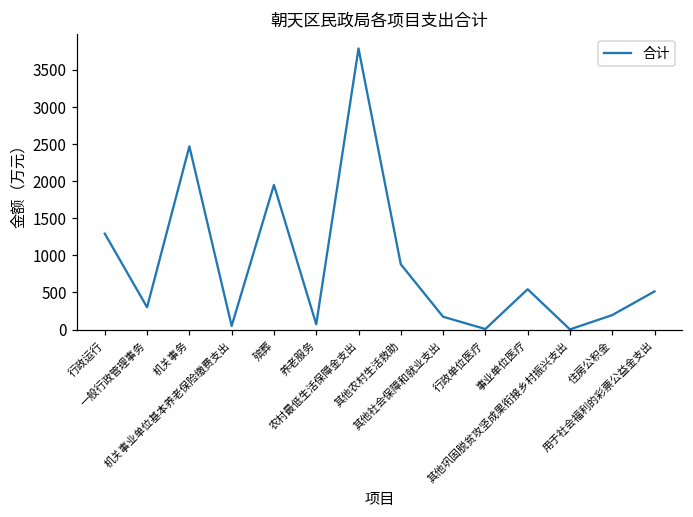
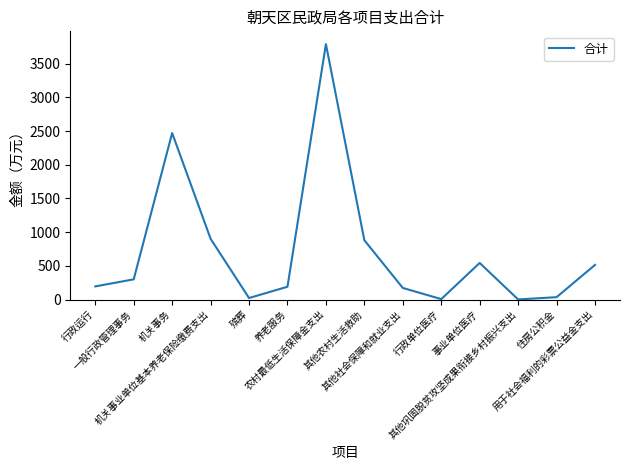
  {
-   "行政运行": 1300,
+   "行政运行": 200,
    "一般行政管理事务": 300,
    "机关事务": 2500,
-   "机关事业单位基本养老保险缴费支出": 0,
-   "殡葬": 2000,
-   "养老服务": 100,
+   "机关事业单位基本养老保险缴费支出": 900,
+   "殡葬": 0,
+   "养老服务": 200,
    "农村最低生活保障金支出": 3800,
    "其他农村生活救助": 900,
    "其他社会保障和就业支出": 200,
    "行政单位医疗": 0,
    "事业单位医疗": 500,
    "其他巩固脱贫攻坚成果衔接乡村振兴支出": 0,
-   "住房公积金": 200,
+   "住房公积金": 0,
    "用于社会福利的彩票公益金支出": 500
  }
